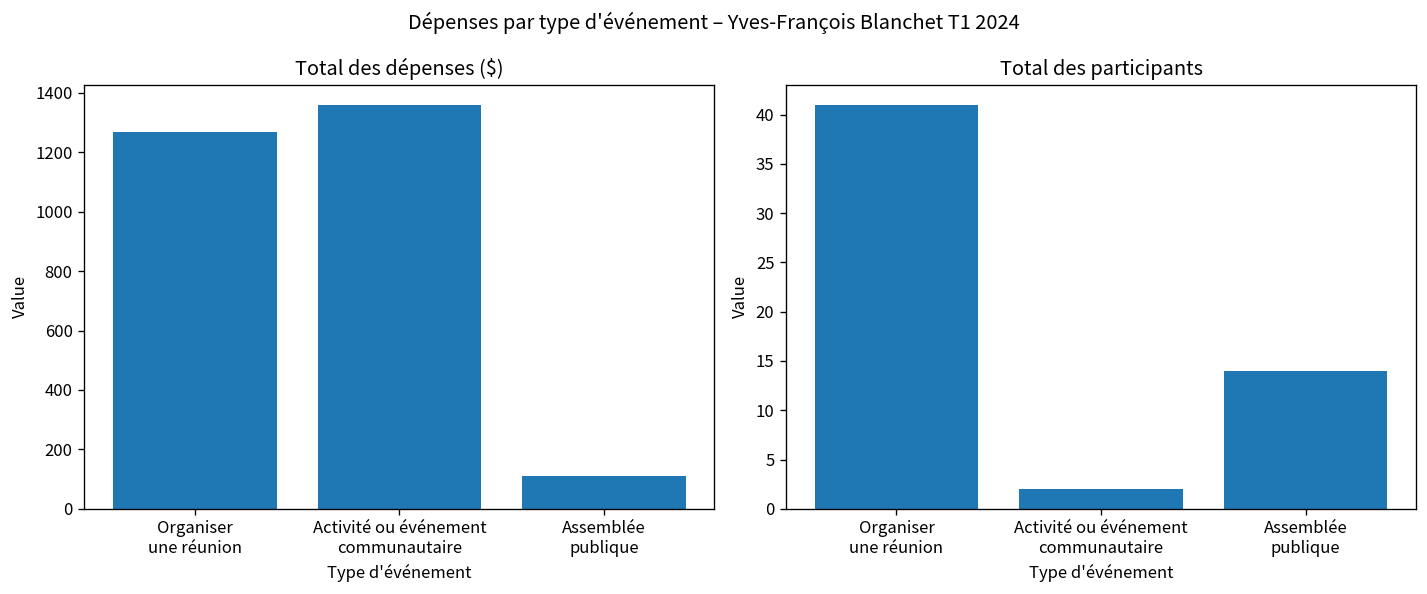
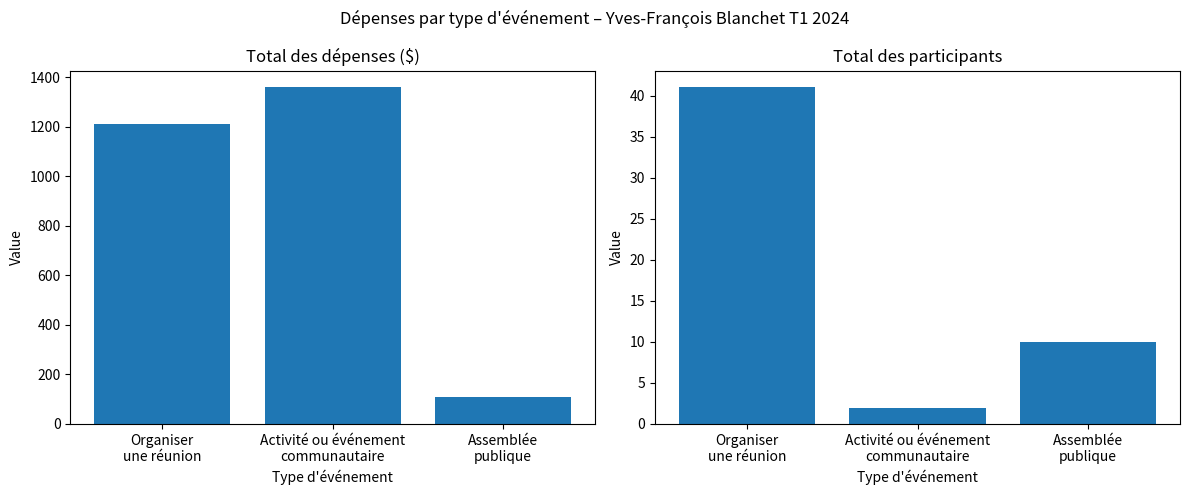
  {
    "Total des dépenses ($)": {
-     "Organiser une réunion": 1270,
+     "Organiser une réunion": 1210,
      "Activité ou événement communautaire": 1360,
      "Assemblée publique": 110
    },
    "Total des participants": {
      "Organiser une réunion": 41,
      "Activité ou événement communautaire": 2,
-     "Assemblée publique": 14
+     "Assemblée publique": 10
    }
  }
